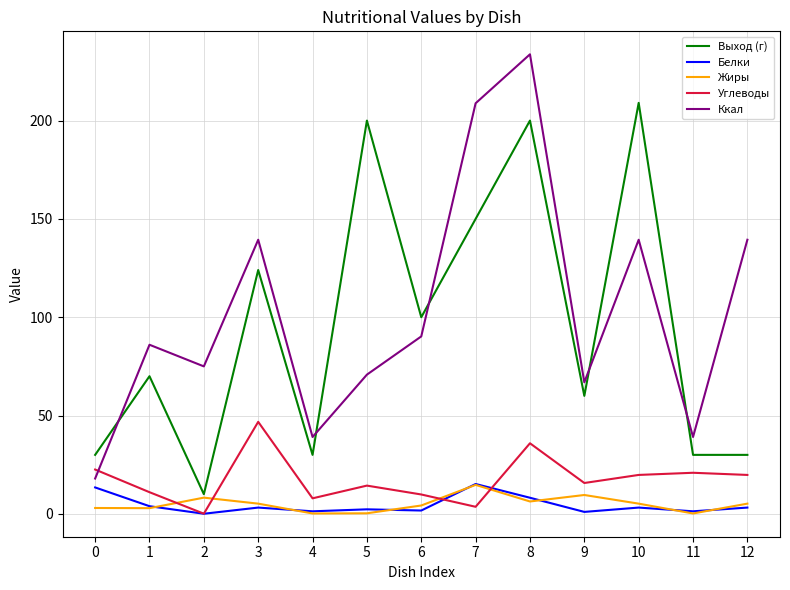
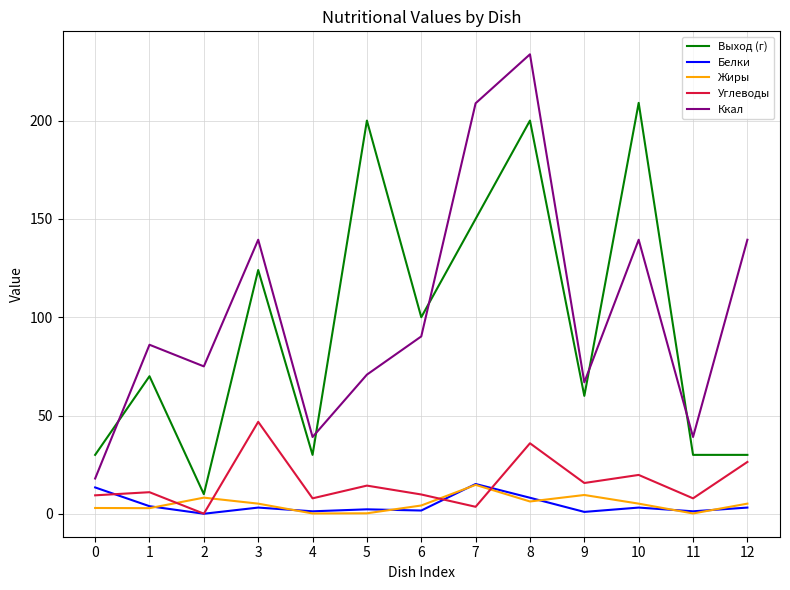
  {
    "Выход (г)": {
      "0": 30,
      "1": 70,
      "2": 10,
      "3": 124,
      "4": 30,
      "5": 200,
      "6": 100,
      "7": 150,
      "8": 200,
      "9": 60,
      "10": 209,
      "11": 30,
      "12": 30
    },
    "Белки": {
      "0": 13,
      "3": 3,
      "5": 2,
      "6": 2,
      "8": 8,
      "9": 1,
      "10": 3,
      "12": 3
    },
    "Жиры": {
      "0": 3,
      "2": 8,
      "3": 5,
      "5": 0,
      "6": 4,
      "8": 6,
      "9": 10,
      "10": 5,
      "12": 5
    },
    "Углеводы": {
-     "0": 23,
+     "0": 9,
      "1": 11,
      "3": 47,
      "4": 8,
      "5": 14,
      "6": 10,
      "7": 4,
      "8": 36,
      "9": 16,
      "10": 20,
-     "11": 21,
-     "12": 20
+     "11": 8,
+     "12": 26
    },
    "Ккал": {
      "0": 18,
      "1": 86,
      "2": 75,
      "3": 139,
      "4": 39,
      "5": 71,
      "6": 90,
      "7": 209,
      "8": 234,
      "9": 67,
      "10": 139,
      "11": 39,
      "12": 139
    }
  }
